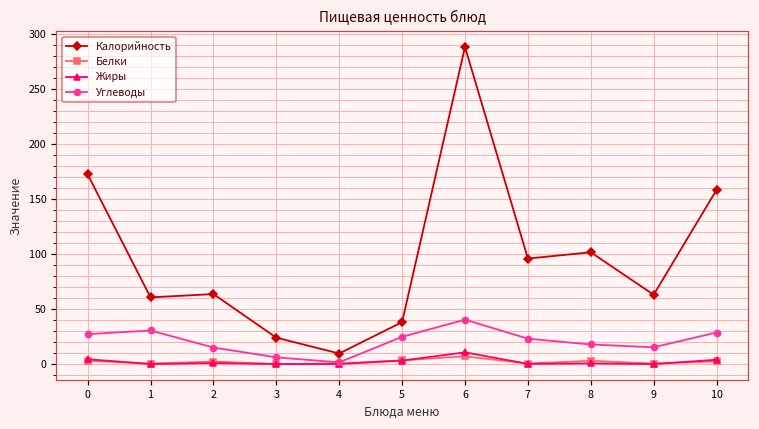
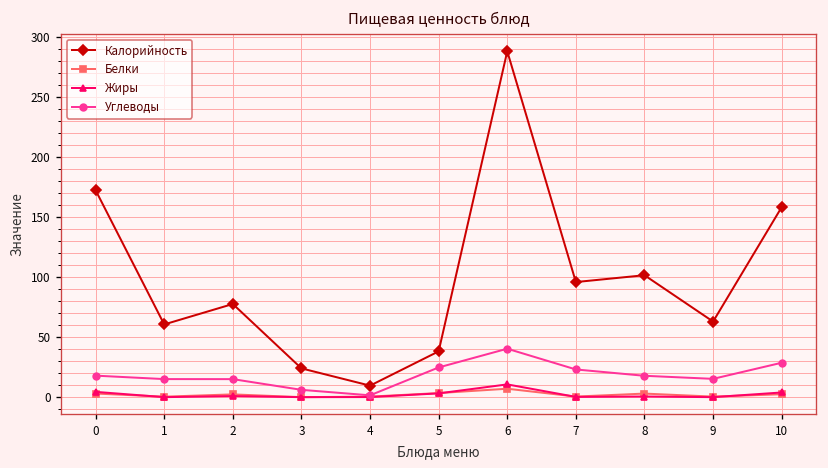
  {
    "Калорийность": {
      "0": 170,
      "1": 60,
-     "2": 60,
+     "2": 80,
      "3": 20,
      "4": 10,
      "5": 40,
      "6": 290,
      "7": 100,
      "8": 100,
      "9": 60,
      "10": 160
    },
    "Белки": {
      "6": 10
    },
    "Жиры": {
      "6": 10
    },
    "Углеводы": {
-     "0": 30,
-     "1": 30,
+     "0": 20,
+     "1": 20,
      "2": 20,
      "3": 10,
      "5": 20,
      "6": 40,
      "7": 20,
      "8": 20,
      "9": 20,
      "10": 30
    }
  }
